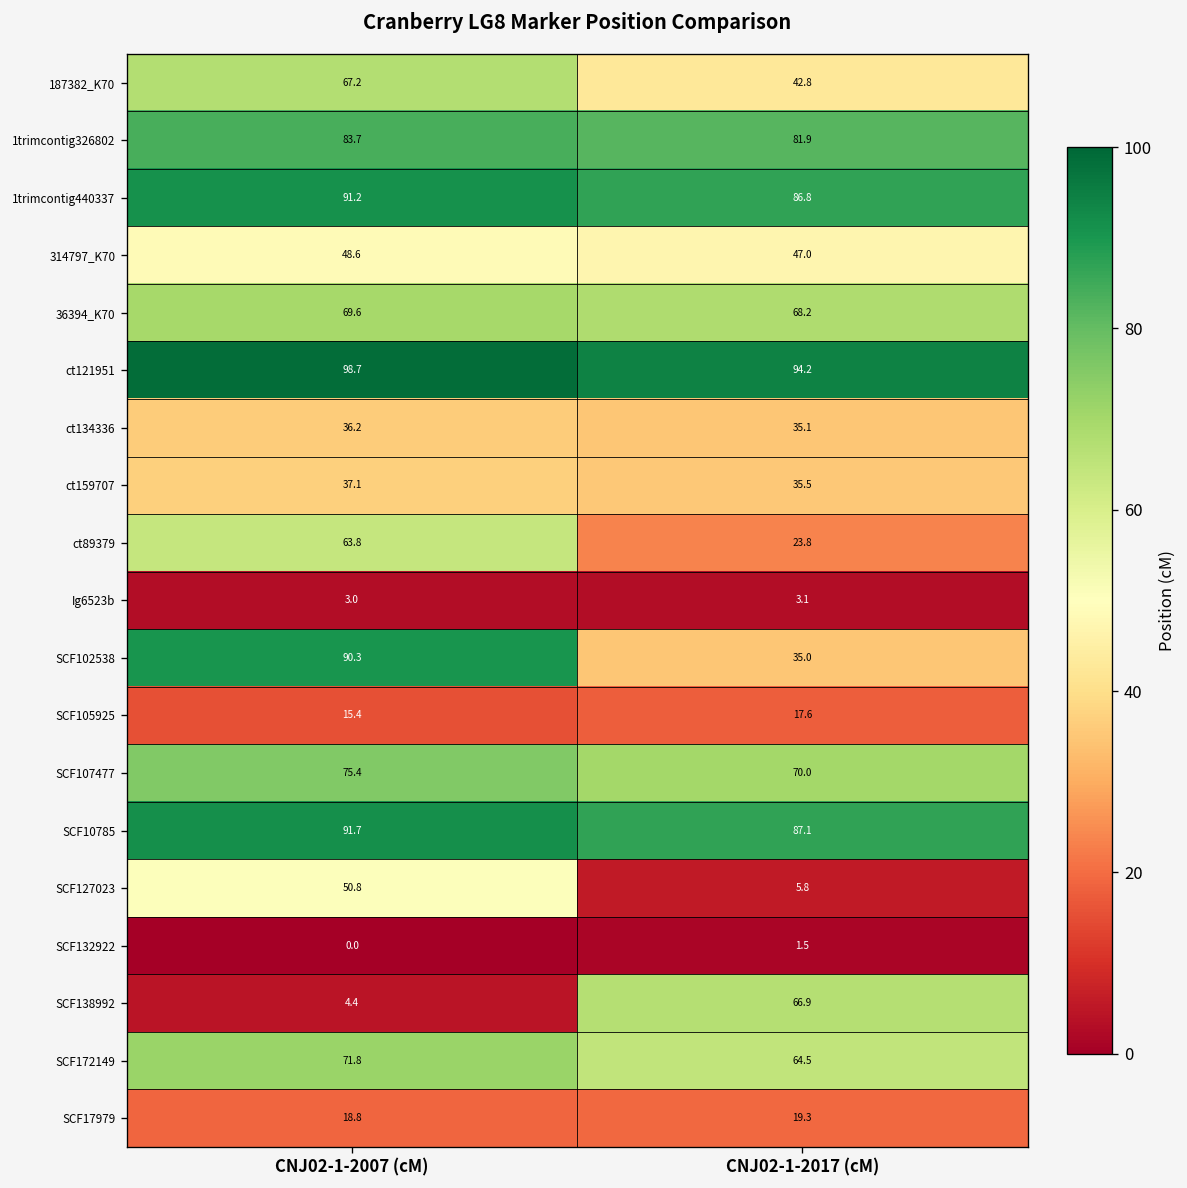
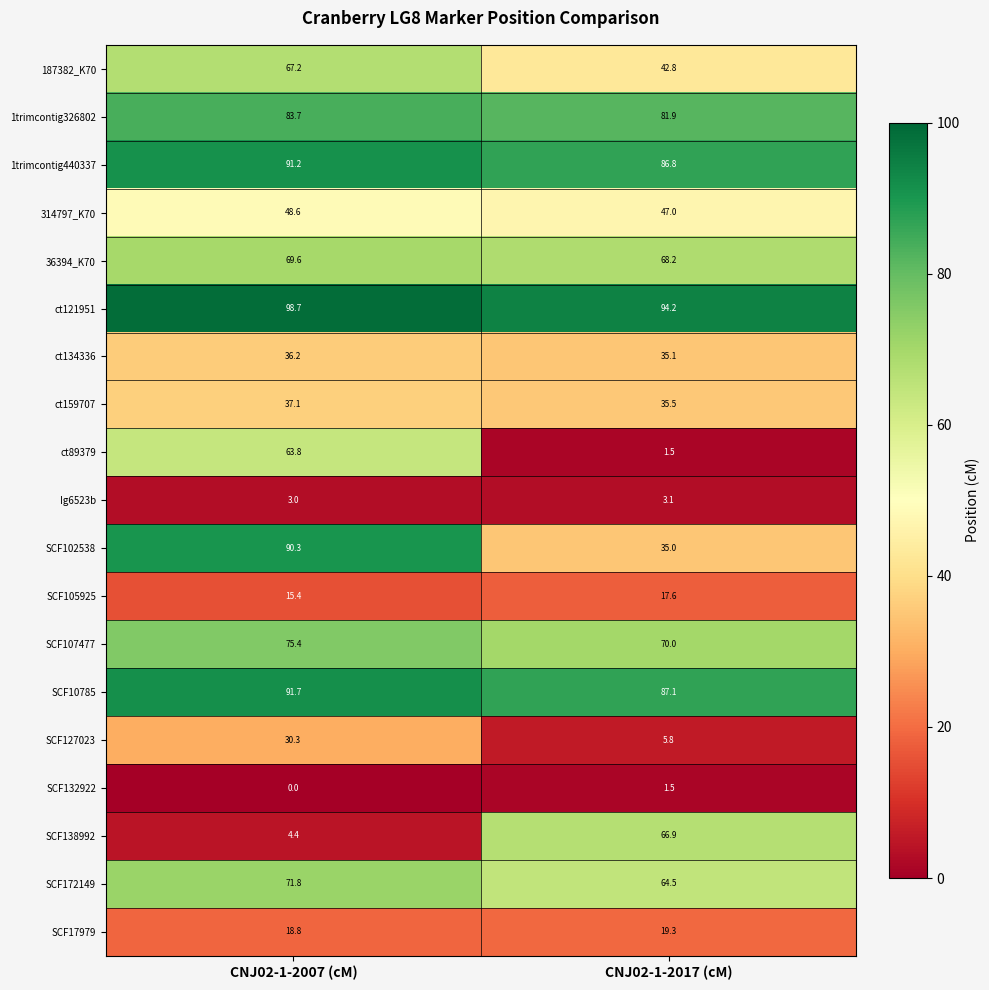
  {
    "187382_K70": {
      "CNJ02-1-2007 (cM)": 67.2,
      "CNJ02-1-2017 (cM)": 42.8
    },
    "1trimcontig326802": {
      "CNJ02-1-2007 (cM)": 83.7,
      "CNJ02-1-2017 (cM)": 81.9
    },
    "1trimcontig440337": {
      "CNJ02-1-2007 (cM)": 91.2,
      "CNJ02-1-2017 (cM)": 86.8
    },
    "314797_K70": {
      "CNJ02-1-2007 (cM)": 48.6,
      "CNJ02-1-2017 (cM)": 47.0
    },
    "36394_K70": {
      "CNJ02-1-2007 (cM)": 69.6,
      "CNJ02-1-2017 (cM)": 68.2
    },
    "ct121951": {
      "CNJ02-1-2007 (cM)": 98.7,
      "CNJ02-1-2017 (cM)": 94.2
    },
    "ct134336": {
      "CNJ02-1-2007 (cM)": 36.2,
      "CNJ02-1-2017 (cM)": 35.1
    },
    "ct159707": {
      "CNJ02-1-2007 (cM)": 37.1,
      "CNJ02-1-2017 (cM)": 35.5
    },
    "ct89379": {
      "CNJ02-1-2007 (cM)": 63.8,
-     "CNJ02-1-2017 (cM)": 23.8
+     "CNJ02-1-2017 (cM)": 1.5
    },
    "Ig6523b": {
      "CNJ02-1-2007 (cM)": 3.0,
      "CNJ02-1-2017 (cM)": 3.1
    },
    "SCF102538": {
      "CNJ02-1-2007 (cM)": 90.3,
      "CNJ02-1-2017 (cM)": 35.0
    },
    "SCF105925": {
      "CNJ02-1-2007 (cM)": 15.4,
      "CNJ02-1-2017 (cM)": 17.6
    },
    "SCF107477": {
      "CNJ02-1-2007 (cM)": 75.4,
      "CNJ02-1-2017 (cM)": 70.0
    },
    "SCF10785": {
      "CNJ02-1-2007 (cM)": 91.7,
      "CNJ02-1-2017 (cM)": 87.1
    },
    "SCF127023": {
-     "CNJ02-1-2007 (cM)": 50.8,
+     "CNJ02-1-2007 (cM)": 30.3,
      "CNJ02-1-2017 (cM)": 5.8
    },
    "SCF132922": {
      "CNJ02-1-2007 (cM)": 0.0,
      "CNJ02-1-2017 (cM)": 1.5
    },
    "SCF138992": {
      "CNJ02-1-2007 (cM)": 4.4,
      "CNJ02-1-2017 (cM)": 66.9
    },
    "SCF172149": {
      "CNJ02-1-2007 (cM)": 71.8,
      "CNJ02-1-2017 (cM)": 64.5
    },
    "SCF17979": {
      "CNJ02-1-2007 (cM)": 18.8,
      "CNJ02-1-2017 (cM)": 19.3
    }
  }
